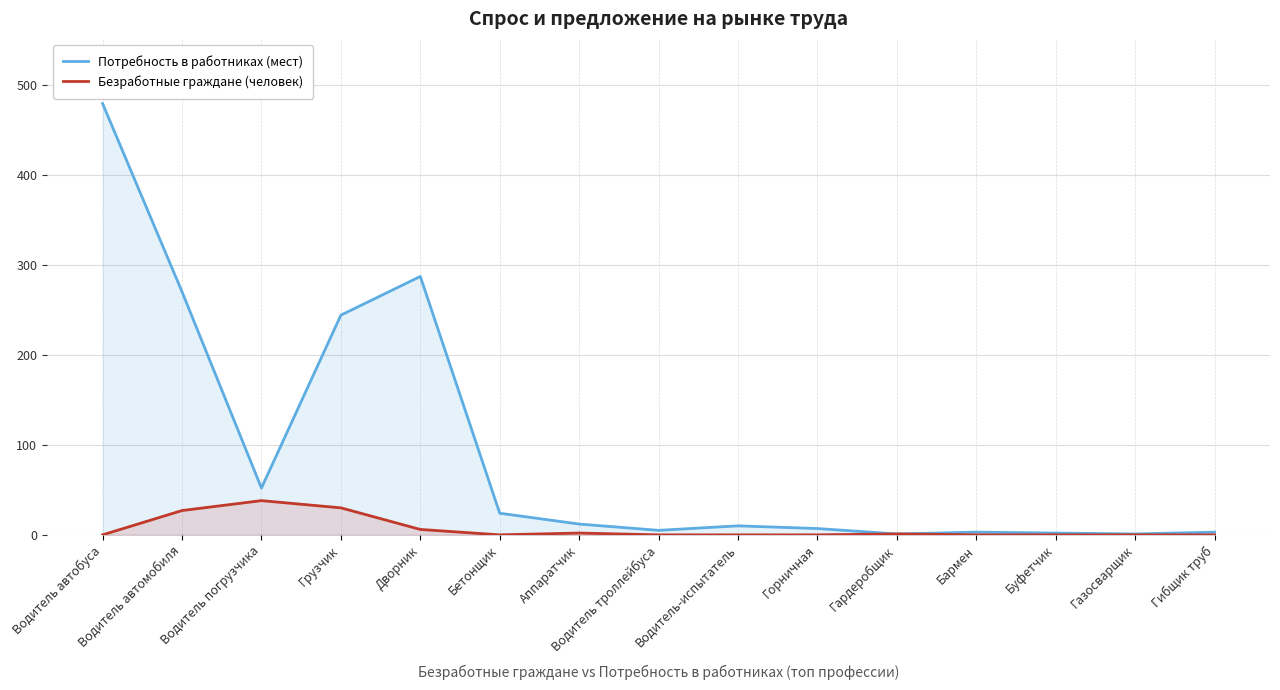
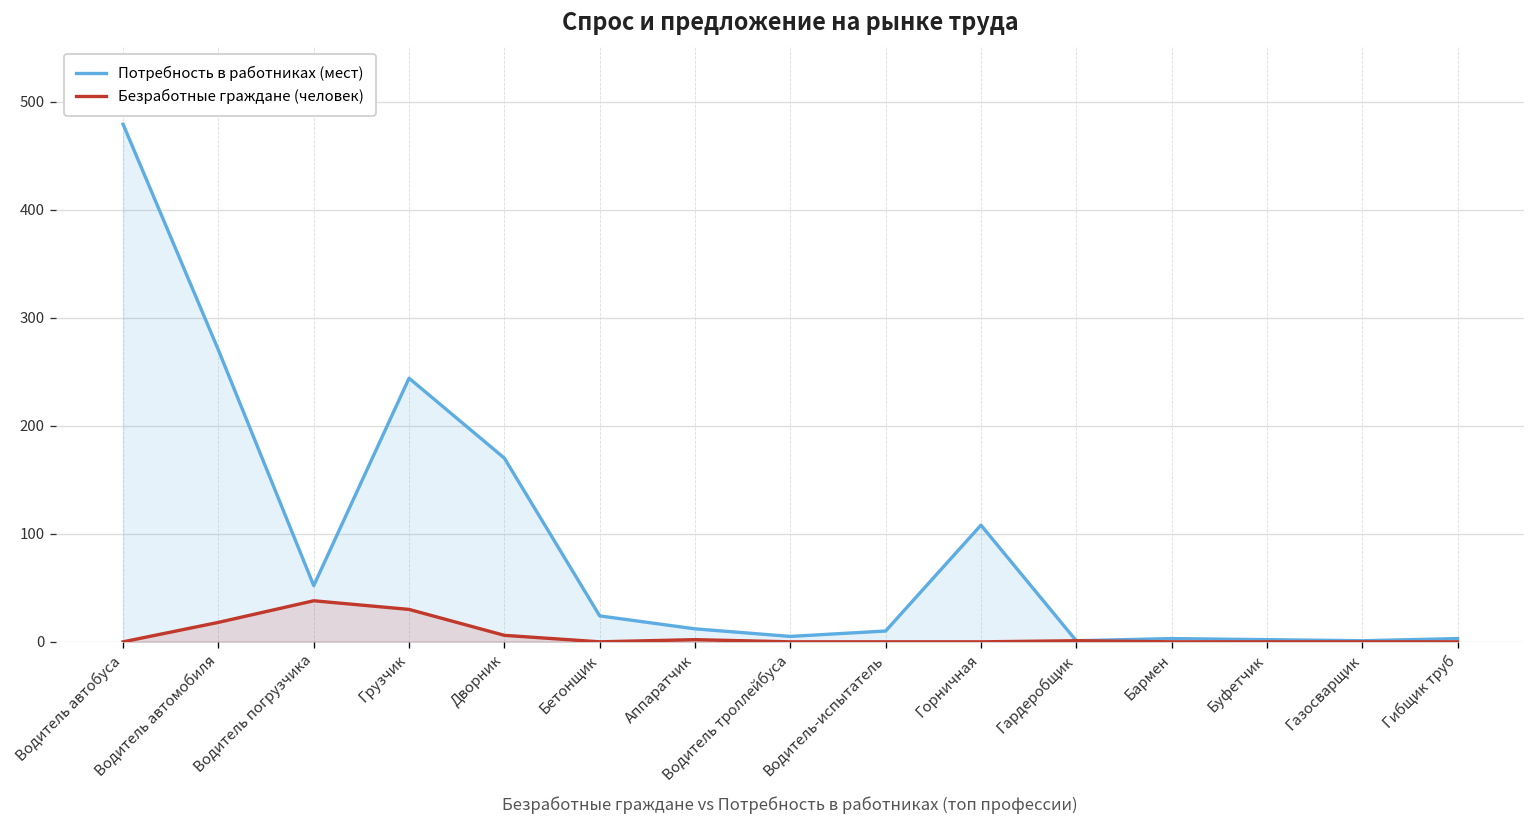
  {
    "Потребность в работниках (мест)": {
      "Водитель автобуса": 480,
      "Водитель автомобиля": 270,
      "Водитель погрузчика": 50,
      "Грузчик": 240,
-     "Дворник": 290,
+     "Дворник": 170,
      "Бетонщик": 20,
      "Аппаратчик": 10,
      "Водитель троллейбуса": 10,
      "Водитель-испытатель": 10,
-     "Горничная": 10,
+     "Горничная": 110,
      "Бармен": 0,
      "Гибщик труб": 0
    },
    "Безработные граждане (человек)": {
      "Водитель автобуса": 0,
-     "Водитель автомобиля": 30,
+     "Водитель автомобиля": 20,
      "Водитель погрузчика": 40,
      "Грузчик": 30,
      "Дворник": 10,
      "Бетонщик": 0,
      "Аппаратчик": 0,
      "Водитель троллейбуса": 0,
      "Водитель-испытатель": 0,
      "Горничная": 0,
      "Бармен": 0,
      "Гибщик труб": 0
    }
  }
